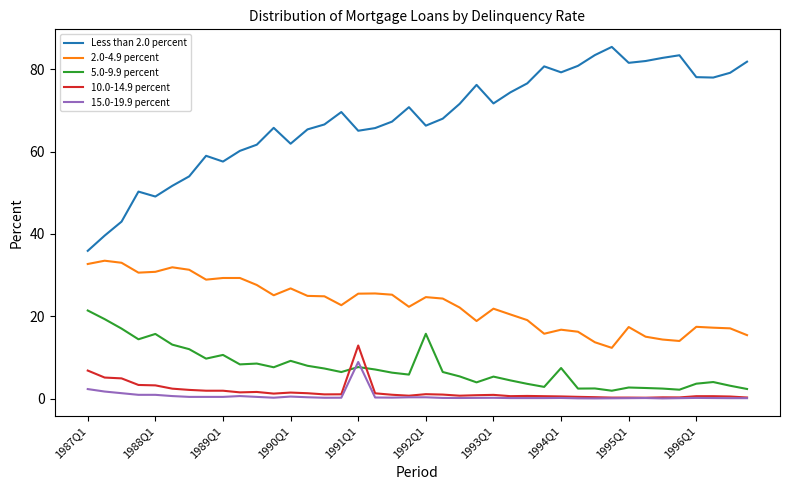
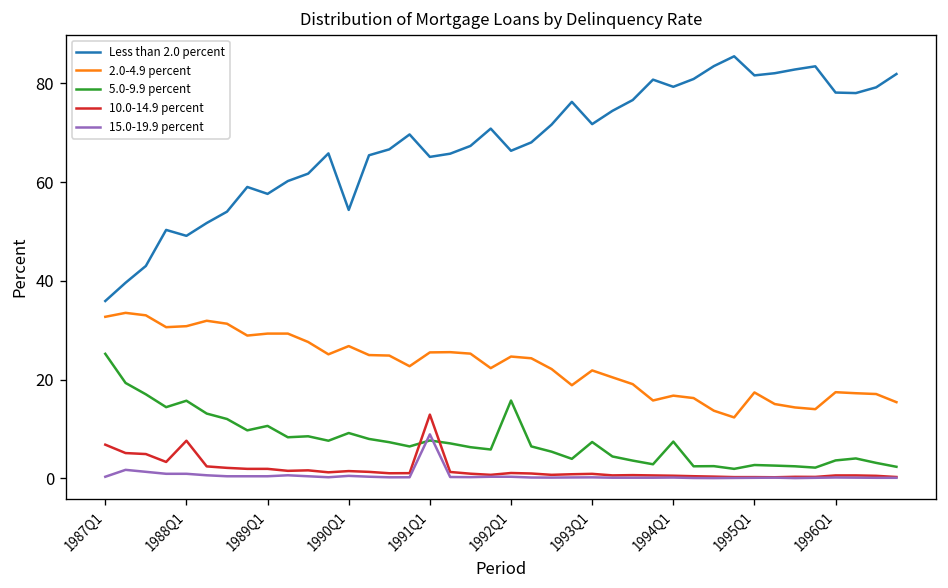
  {
    "Less than 2.0 percent": {
      "1987Q1": 36,
      "1988Q1": 49,
      "1989Q1": 58,
-     "1990Q1": 62,
+     "1990Q1": 54,
      "1991Q1": 65,
      "1992Q1": 66,
      "1993Q1": 72,
      "1994Q1": 79,
      "1995Q1": 82,
      "1996Q1": 78
    },
    "2.0-4.9 percent": {
      "1987Q1": 33,
      "1988Q1": 31,
      "1989Q1": 29,
      "1990Q1": 27,
      "1991Q1": 25,
      "1992Q1": 25,
      "1993Q1": 22,
      "1994Q1": 17,
      "1995Q1": 17,
      "1996Q1": 17
    },
    "5.0-9.9 percent": {
-     "1987Q1": 21,
+     "1987Q1": 25,
      "1988Q1": 16,
      "1989Q1": 11,
      "1990Q1": 9,
      "1991Q1": 8,
      "1992Q1": 16,
-     "1993Q1": 5,
+     "1993Q1": 7,
      "1994Q1": 7,
      "1995Q1": 3,
      "1996Q1": 4
    },
    "10.0-14.9 percent": {
      "1987Q1": 7,
-     "1988Q1": 3,
+     "1988Q1": 8,
      "1989Q1": 2,
      "1990Q1": 1,
      "1991Q1": 13,
      "1992Q1": 1,
      "1993Q1": 1
    },
    "15.0-19.9 percent": {
-     "1987Q1": 2,
+     "1987Q1": 0,
      "1988Q1": 1,
      "1989Q1": 0,
      "1990Q1": 0,
      "1991Q1": 9,
      "1992Q1": 0,
      "1993Q1": 0
    }
  }
